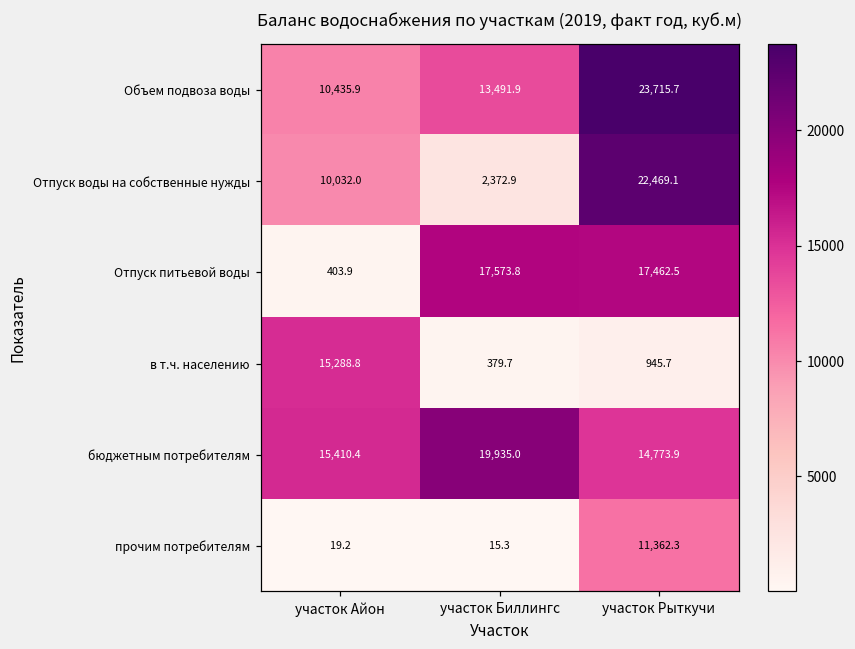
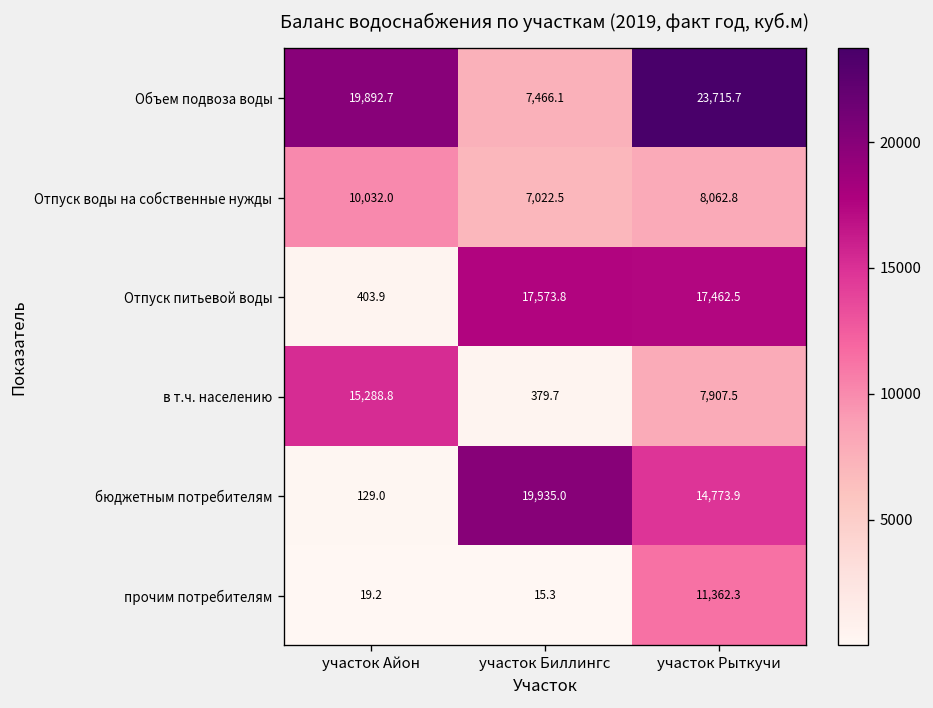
  {
    "Объем подвоза воды": {
-     "участок Айон": "10,435.9",
-     "участок Биллингс": "13,491.9",
+     "участок Айон": "19,892.7",
+     "участок Биллингс": "7,466.1",
      "участок Рыткучи": "23,715.7"
    },
    "Отпуск воды на собственные нужды": {
      "участок Айон": "10,032.0",
-     "участок Биллингс": "2,372.9",
-     "участок Рыткучи": "22,469.1"
+     "участок Биллингс": "7,022.5",
+     "участок Рыткучи": "8,062.8"
    },
    "Отпуск питьевой воды": {
      "участок Айон": "403.9",
      "участок Биллингс": "17,573.8",
      "участок Рыткучи": "17,462.5"
    },
    "в т.ч. населению": {
      "участок Айон": "15,288.8",
      "участок Биллингс": "379.7",
-     "участок Рыткучи": "945.7"
+     "участок Рыткучи": "7,907.5"
    },
    "бюджетным потребителям": {
-     "участок Айон": "15,410.4",
+     "участок Айон": "129.0",
      "участок Биллингс": "19,935.0",
      "участок Рыткучи": "14,773.9"
    },
    "прочим потребителям": {
      "участок Айон": "19.2",
      "участок Биллингс": "15.3",
      "участок Рыткучи": "11,362.3"
    }
  }
